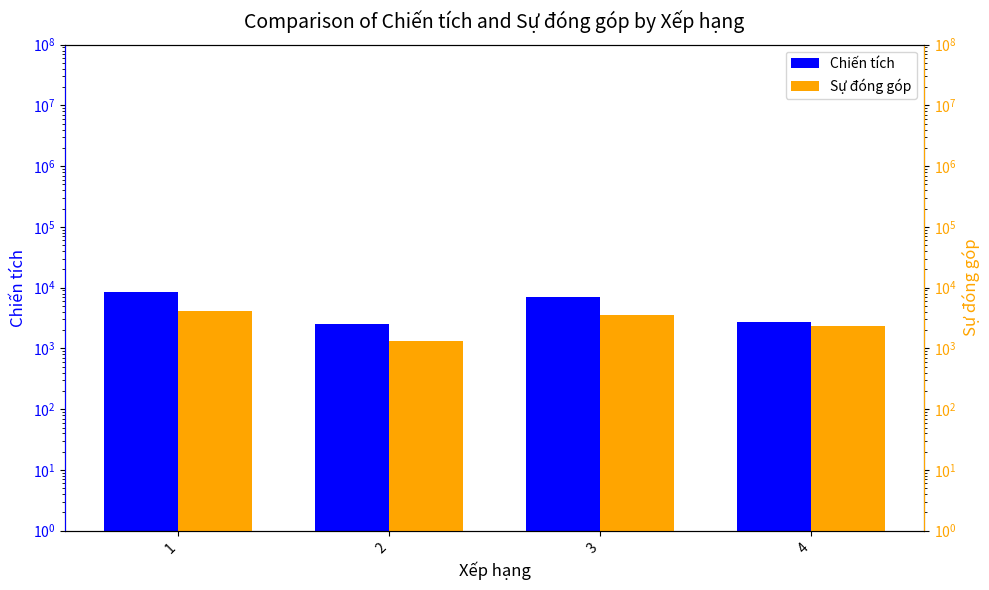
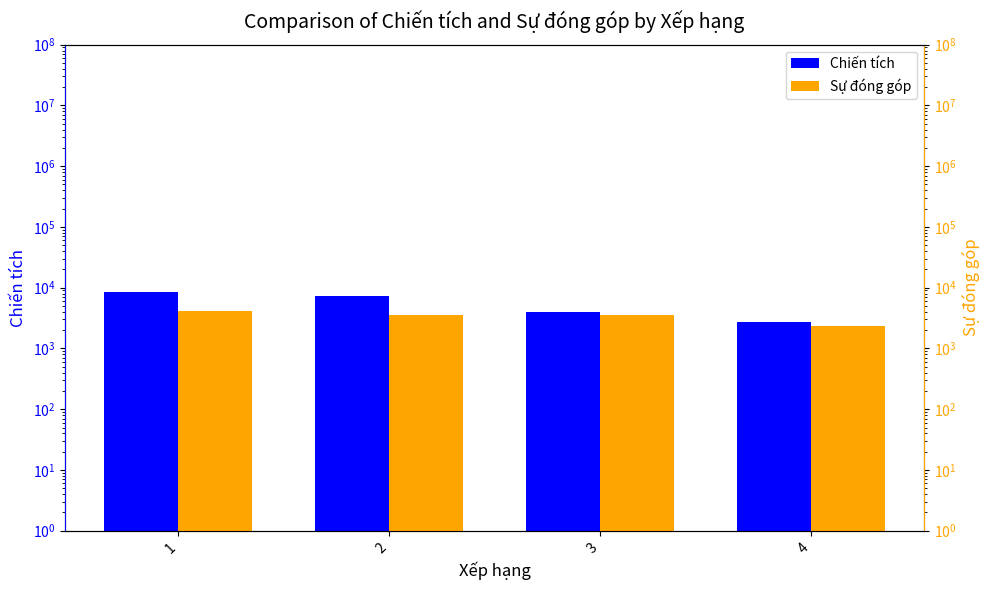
  {
    "Chiến tích": {
      "1": 8000,
-     "2": 2600,
-     "3": 7000,
+     "2": 7000,
+     "3": 4000,
      "4": 3000
    },
    "Sự đóng góp": {
      "1": 4000,
-     "2": 1300,
+     "2": 4000,
      "3": 4000,
      "4": 2400
    }
  }
